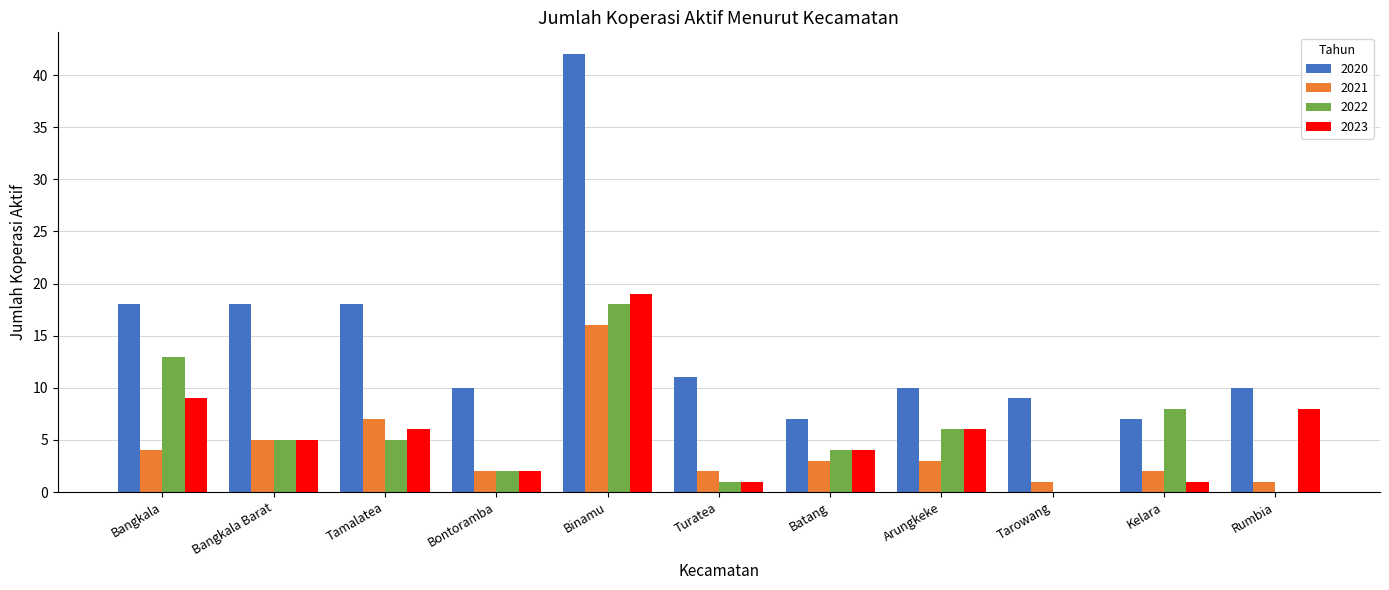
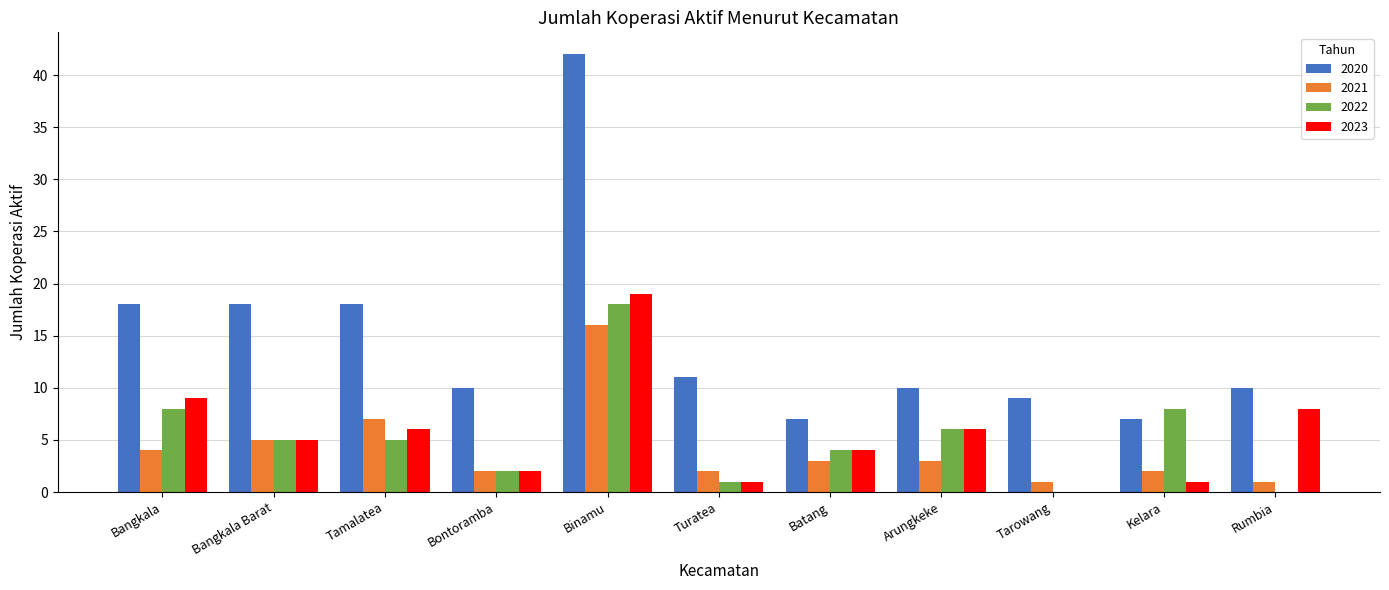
  {
    "2020": {
      "Bangkala": 18,
      "Bangkala Barat": 18,
      "Tamalatea": 18,
      "Bontoramba": 10,
      "Binamu": 42,
      "Turatea": 11,
      "Batang": 7,
      "Arungkeke": 10,
      "Tarowang": 9,
      "Kelara": 7,
      "Rumbia": 10
    },
    "2021": {
      "Bangkala": 4,
      "Bangkala Barat": 5,
      "Tamalatea": 7,
      "Bontoramba": 2,
      "Binamu": 16,
      "Turatea": 2,
      "Batang": 3,
      "Arungkeke": 3,
      "Tarowang": 1,
      "Kelara": 2,
      "Rumbia": 1
    },
    "2022": {
-     "Bangkala": 13,
+     "Bangkala": 8,
      "Bangkala Barat": 5,
      "Tamalatea": 5,
      "Bontoramba": 2,
      "Binamu": 18,
      "Turatea": 1,
      "Batang": 4,
      "Arungkeke": 6,
      "Tarowang": 0,
      "Kelara": 8,
      "Rumbia": 0
    },
    "2023": {
      "Bangkala": 9,
      "Bangkala Barat": 5,
      "Tamalatea": 6,
      "Bontoramba": 2,
      "Binamu": 19,
      "Turatea": 1,
      "Batang": 4,
      "Arungkeke": 6,
      "Tarowang": 0,
      "Kelara": 1,
      "Rumbia": 8
    }
  }
